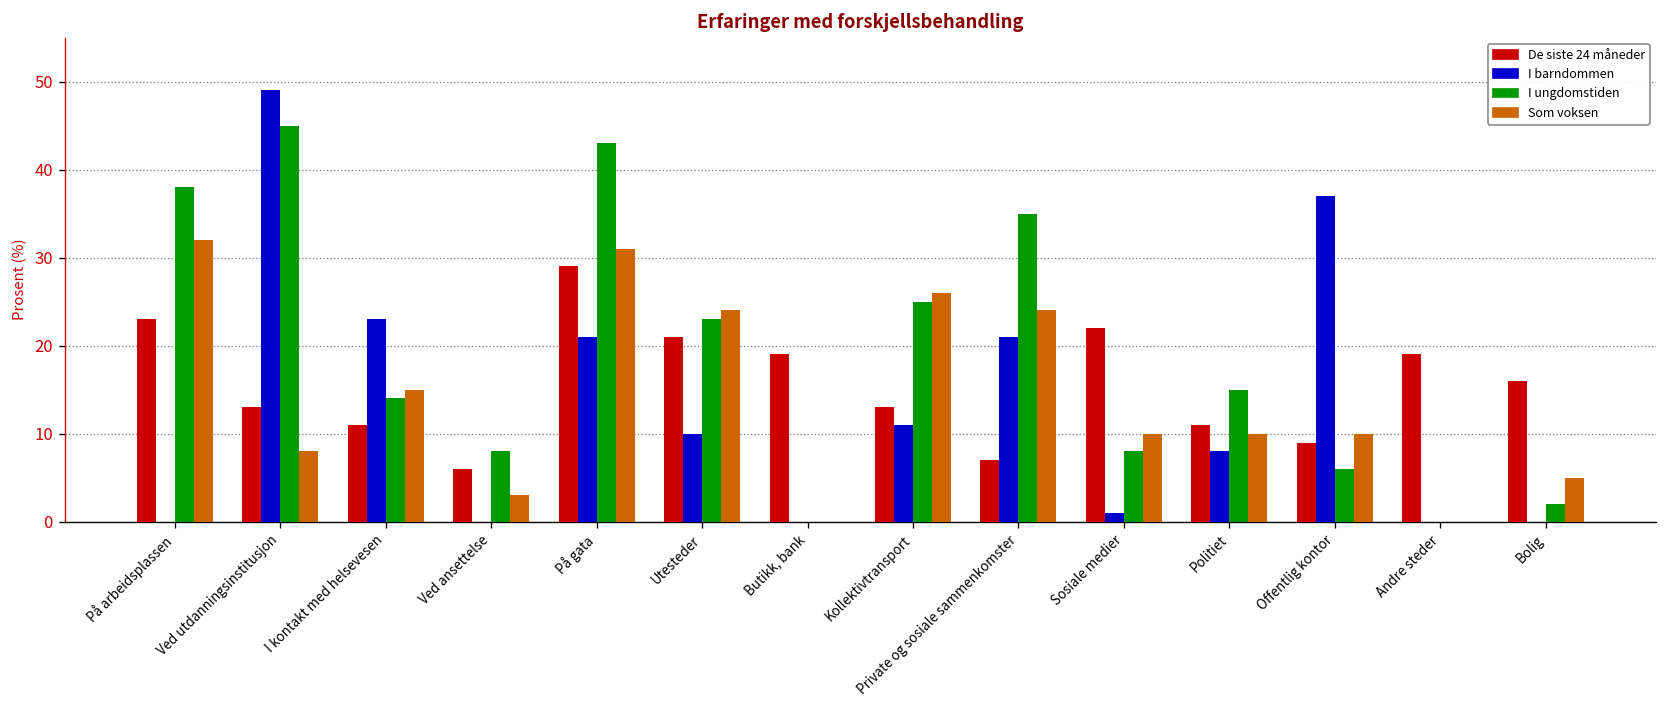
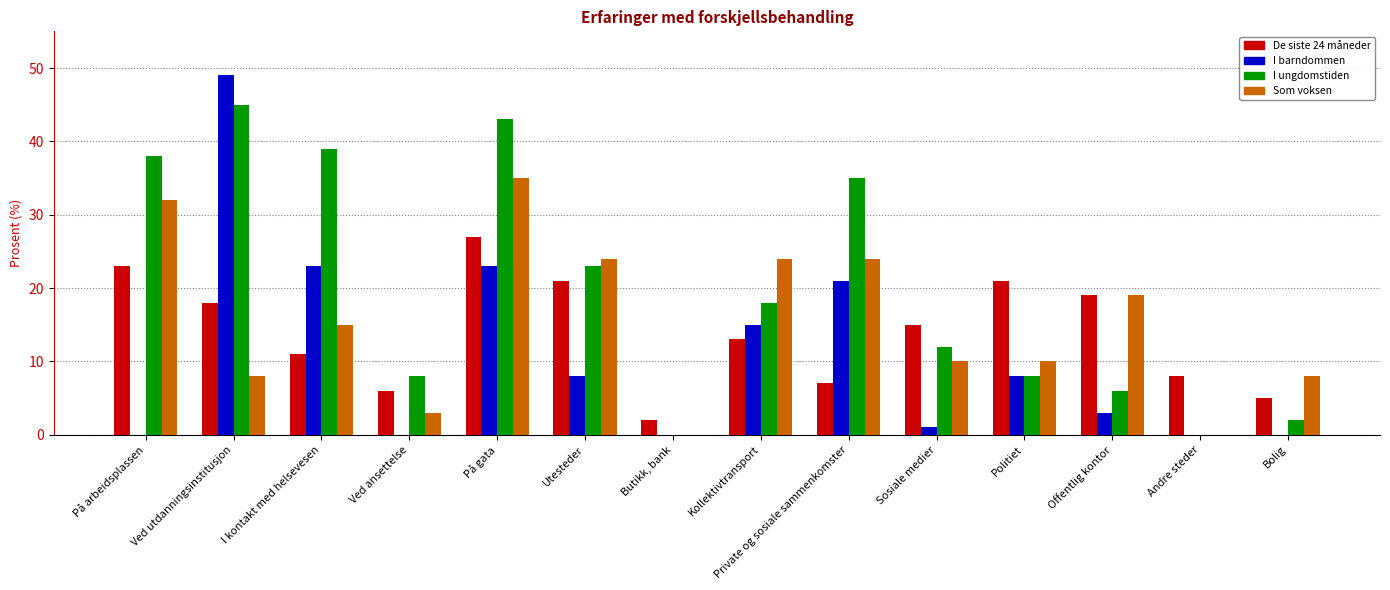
  {
    "De siste 24 måneder": {
      "På arbeidsplassen": 23,
-     "Ved utdanningsinstitusjon": 13,
+     "Ved utdanningsinstitusjon": 18,
      "I kontakt med helsevesen": 11,
      "Ved ansettelse": 6,
-     "På gata": 29,
+     "På gata": 27,
      "Utesteder": 21,
-     "Butikk, bank": 19,
+     "Butikk, bank": 2,
      "Kollektivtransport": 13,
      "Private og sosiale sammenkomster": 7,
-     "Sosiale medier": 22,
-     "Politiet": 11,
-     "Offentlig kontor": 9,
-     "Andre steder": 19,
-     "Bolig": 16
+     "Sosiale medier": 15,
+     "Politiet": 21,
+     "Offentlig kontor": 19,
+     "Andre steder": 8,
+     "Bolig": 5
    },
    "I barndommen": {
      "På arbeidsplassen": 0,
      "Ved utdanningsinstitusjon": 49,
      "I kontakt med helsevesen": 23,
      "Ved ansettelse": 0,
-     "På gata": 21,
-     "Utesteder": 10,
+     "På gata": 23,
+     "Utesteder": 8,
      "Butikk, bank": 0,
-     "Kollektivtransport": 11,
+     "Kollektivtransport": 15,
      "Private og sosiale sammenkomster": 21,
      "Sosiale medier": 1,
      "Politiet": 8,
-     "Offentlig kontor": 37,
+     "Offentlig kontor": 3,
      "Andre steder": 0,
      "Bolig": 0
    },
    "I ungdomstiden": {
      "På arbeidsplassen": 38,
      "Ved utdanningsinstitusjon": 45,
-     "I kontakt med helsevesen": 14,
+     "I kontakt med helsevesen": 39,
      "Ved ansettelse": 8,
      "På gata": 43,
      "Utesteder": 23,
      "Butikk, bank": 0,
-     "Kollektivtransport": 25,
+     "Kollektivtransport": 18,
      "Private og sosiale sammenkomster": 35,
-     "Sosiale medier": 8,
-     "Politiet": 15,
+     "Sosiale medier": 12,
+     "Politiet": 8,
      "Offentlig kontor": 6,
      "Andre steder": 0,
      "Bolig": 2
    },
    "Som voksen": {
      "På arbeidsplassen": 32,
      "Ved utdanningsinstitusjon": 8,
      "I kontakt med helsevesen": 15,
      "Ved ansettelse": 3,
-     "På gata": 31,
+     "På gata": 35,
      "Utesteder": 24,
      "Butikk, bank": 0,
-     "Kollektivtransport": 26,
+     "Kollektivtransport": 24,
      "Private og sosiale sammenkomster": 24,
      "Sosiale medier": 10,
      "Politiet": 10,
-     "Offentlig kontor": 10,
+     "Offentlig kontor": 19,
      "Andre steder": 0,
-     "Bolig": 5
+     "Bolig": 8
    }
  }
